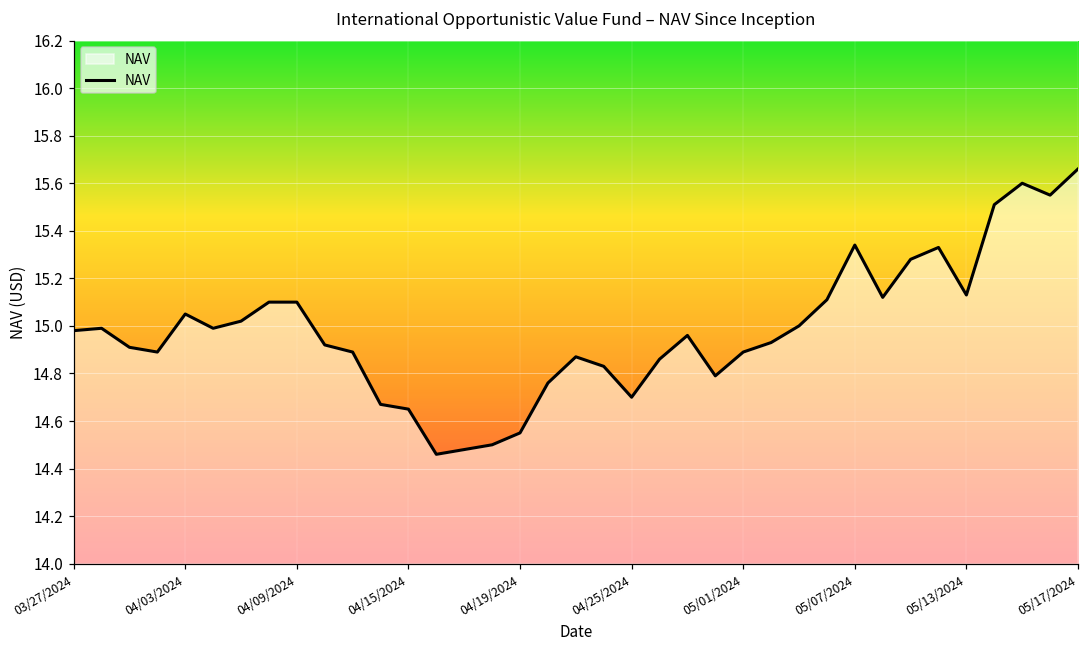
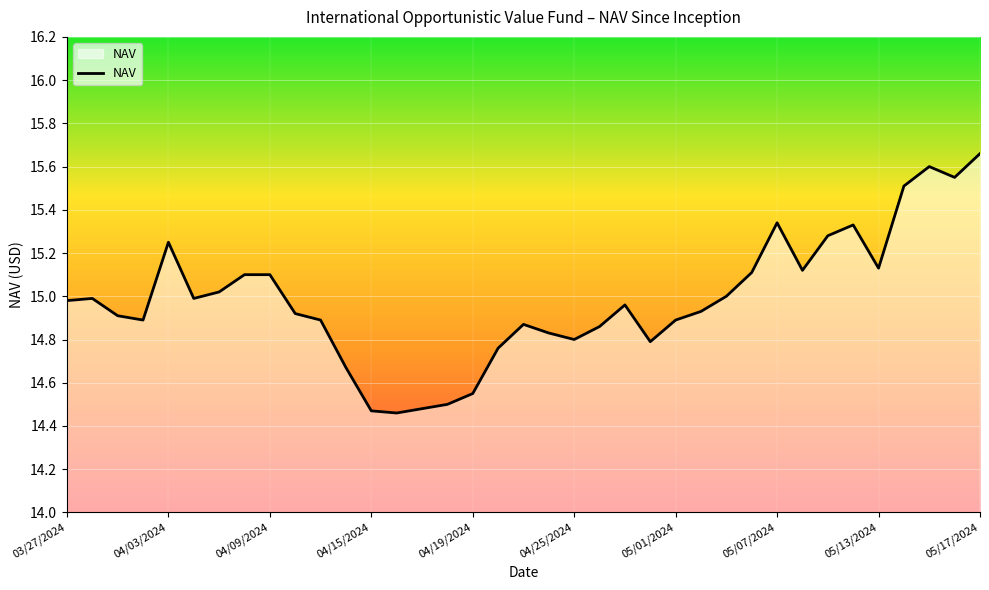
  {
    "03/27/2024": 14.98,
-   "04/03/2024": 15.05,
+   "04/03/2024": 15.25,
    "04/09/2024": 15.10,
-   "04/15/2024": 14.65,
+   "04/15/2024": 14.47,
    "04/19/2024": 14.55,
-   "04/25/2024": 14.7,
+   "04/25/2024": 14.8,
    "05/01/2024": 14.89,
    "05/07/2024": 15.34,
    "05/13/2024": 15.13,
    "05/17/2024": 15.66
  }
